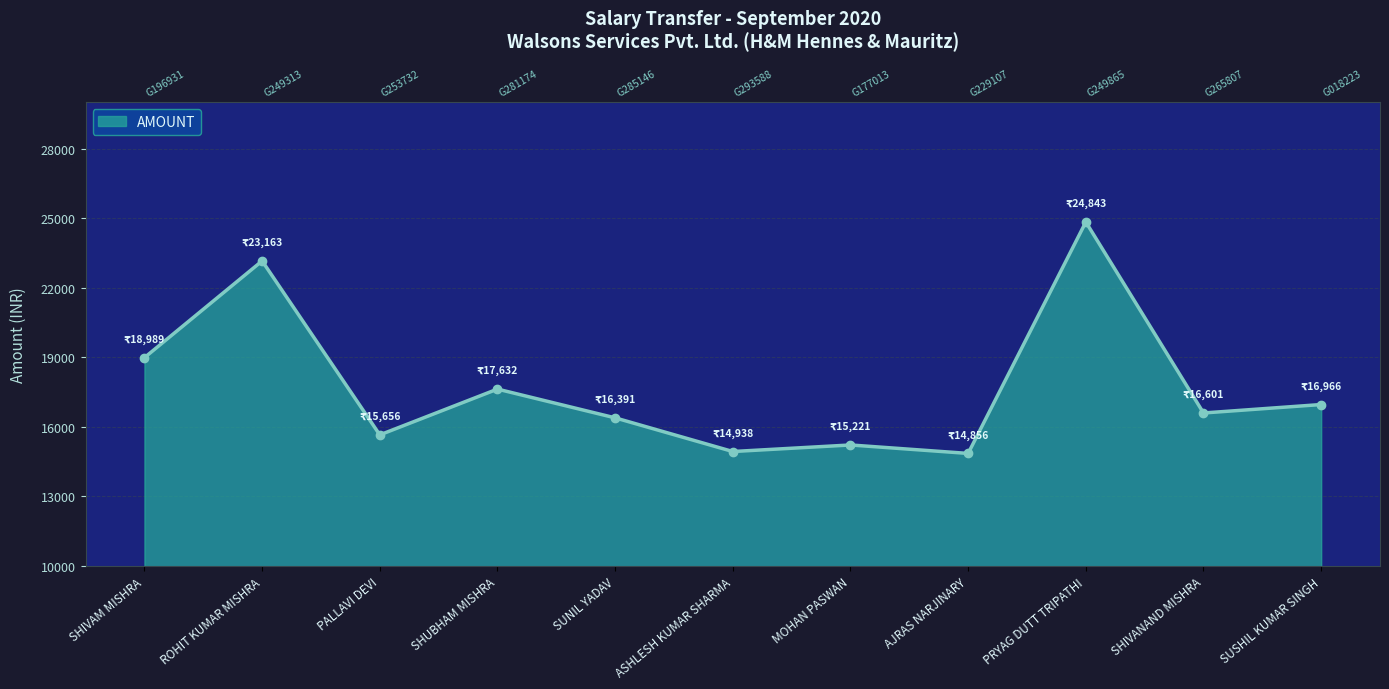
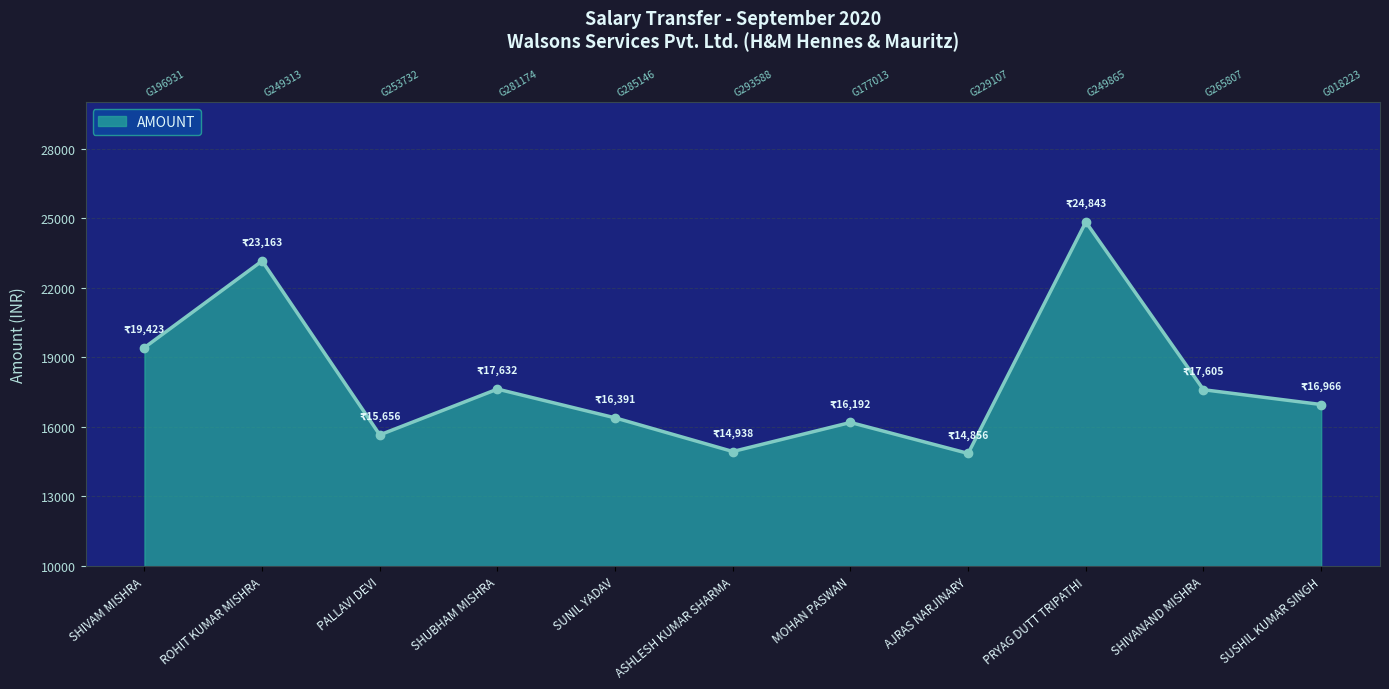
  {
-   "SHIVAM MISHRA": "18,989",
+   "SHIVAM MISHRA": "19,423",
    "ROHIT KUMAR MISHRA": "23,163",
    "PALLAVI DEVI": "15,656",
    "SHUBHAM MISHRA": "17,632",
    "SUNIL YADAV": "16,391",
    "ASHLESH KUMAR SHARMA": "14,938",
-   "MOHAN PASWAN": "15,221",
+   "MOHAN PASWAN": "16,192",
    "AJRAS NARJINARY": "14,856",
    "PRYAG DUTT TRIPATHI": "24,843",
-   "SHIVANAND MISHRA": "16,601",
+   "SHIVANAND MISHRA": "17,605",
    "SUSHIL KUMAR SINGH": "16,966"
  }
